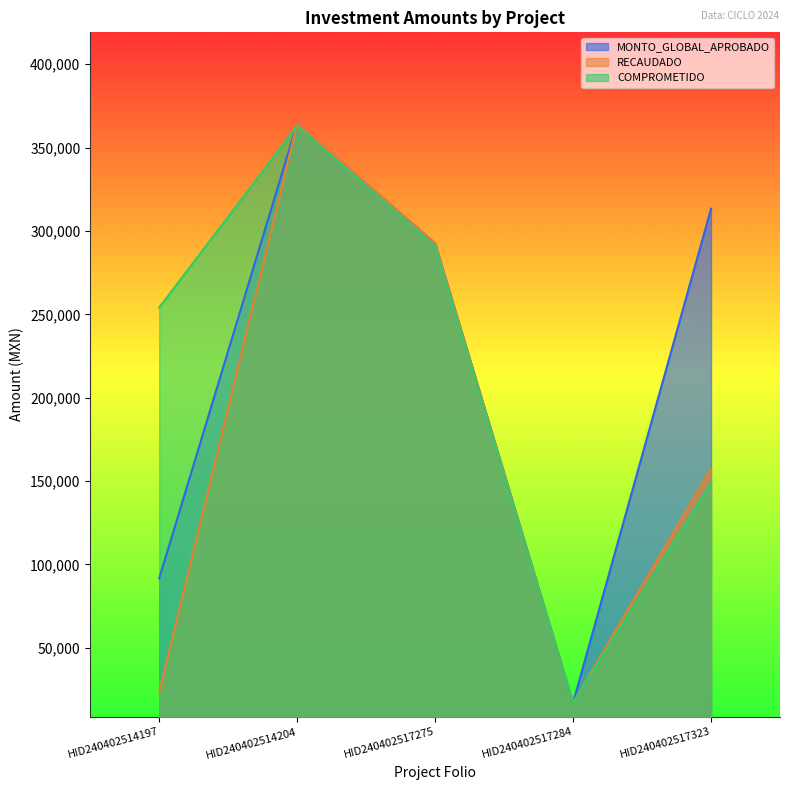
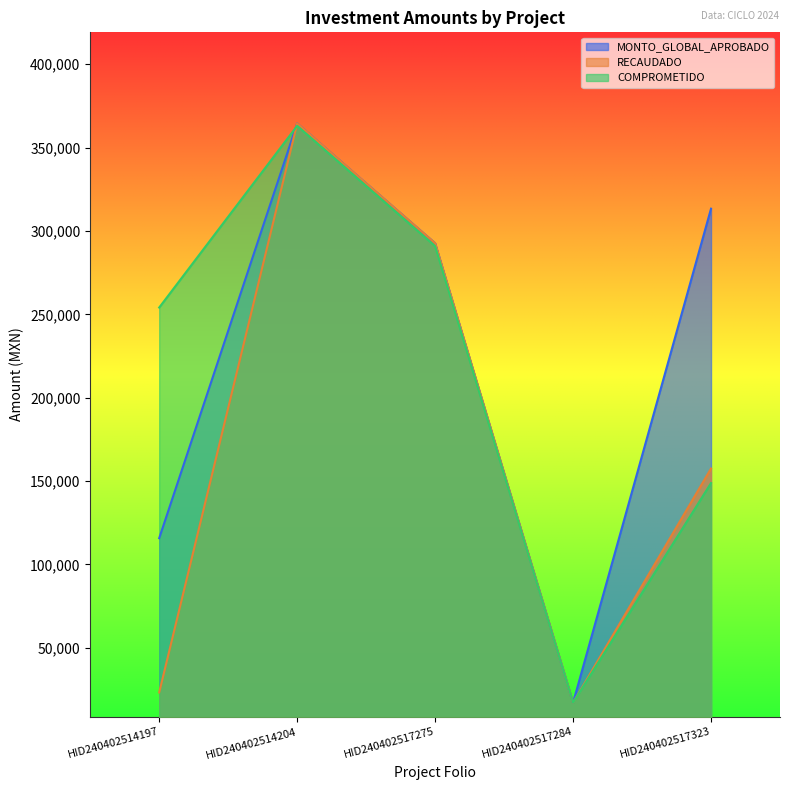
  {
    "MONTO_GLOBAL_APROBADO": {
-     "HID240402514197": "92,000",
+     "HID240402514197": "116,000",
      "HID240402517323": "313,000"
    },
    "RECAUDADO": {
      "HID240402514197": "23,000",
      "HID240402517323": "157,000"
    },
    "COMPROMETIDO": {
      "HID240402514197": "254,000",
      "HID240402517275": "291,000",
      "HID240402517323": "149,000"
    }
  }
